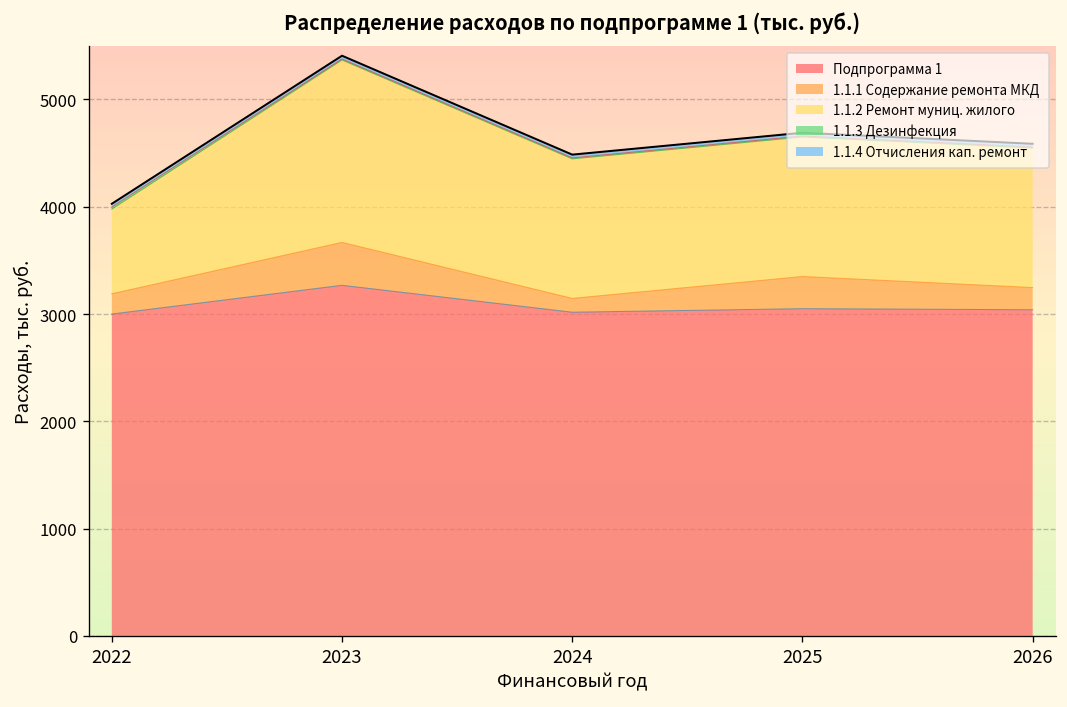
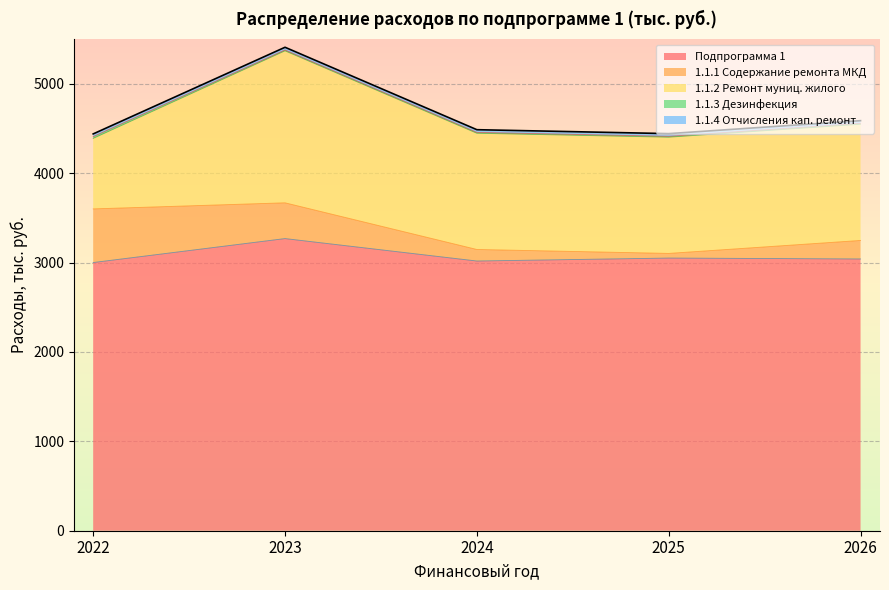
  {
    "Подпрограмма 1": {
      "2022": 3000,
      "2023": 3300,
      "2024": 3000,
      "2025": 3100,
      "2026": 3000
    },
    "1.1.1 Содержание ремонта МКД": {
-     "2022": 200,
+     "2022": 600,
      "2023": 400,
      "2024": 100,
-     "2025": 300,
+     "2025": 100,
      "2026": 200
    },
    "1.1.4 Отчисления кап. ремонт": {
      "2022": 0,
      "2023": 0,
      "2024": 0
    }
  }
